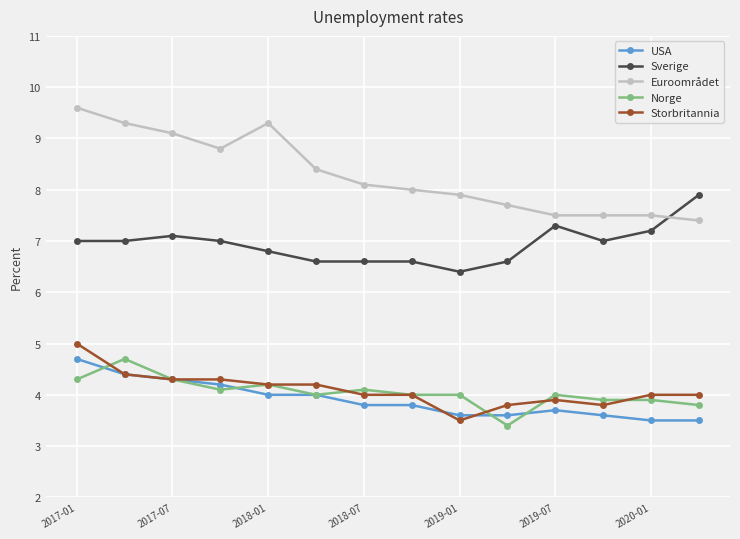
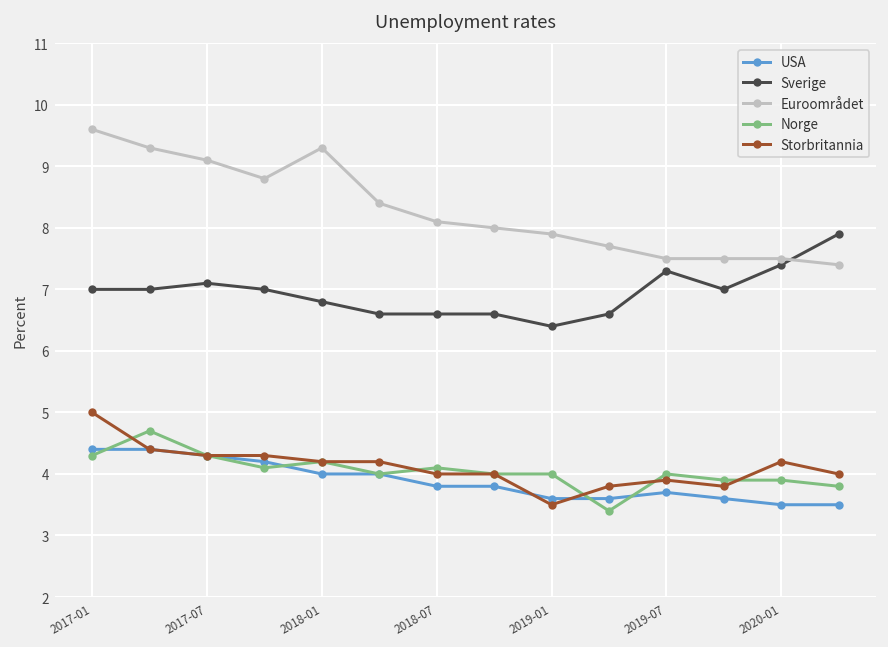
  {
    "USA": {
-     "2017-01": 4.7,
+     "2017-01": 4.4,
      "2018-01": 4.0,
      "2018-07": 3.8,
      "2019-01": 3.6,
      "2019-07": 3.7,
      "2020-01": 3.5
    },
    "Sverige": {
      "2017-01": 7.0,
      "2017-07": 7.1,
      "2018-01": 6.8,
      "2018-07": 6.6,
      "2019-01": 6.4,
      "2019-07": 7.3,
-     "2020-01": 7.2
+     "2020-01": 7.4
    },
    "Euroområdet": {
      "2017-01": 9.6,
      "2017-07": 9.1,
      "2018-01": 9.3,
      "2018-07": 8.1,
      "2019-01": 7.9,
      "2019-07": 7.5,
      "2020-01": 7.5
    },
    "Norge": {
      "2017-01": 4.3,
      "2018-07": 4.1,
      "2019-01": 4.0,
      "2019-07": 4.0,
      "2020-01": 3.9
    },
    "Storbritannia": {
      "2017-01": 5.0,
      "2018-07": 4.0,
      "2019-01": 3.5,
      "2019-07": 3.9,
-     "2020-01": 4.0
+     "2020-01": 4.2
    }
  }
